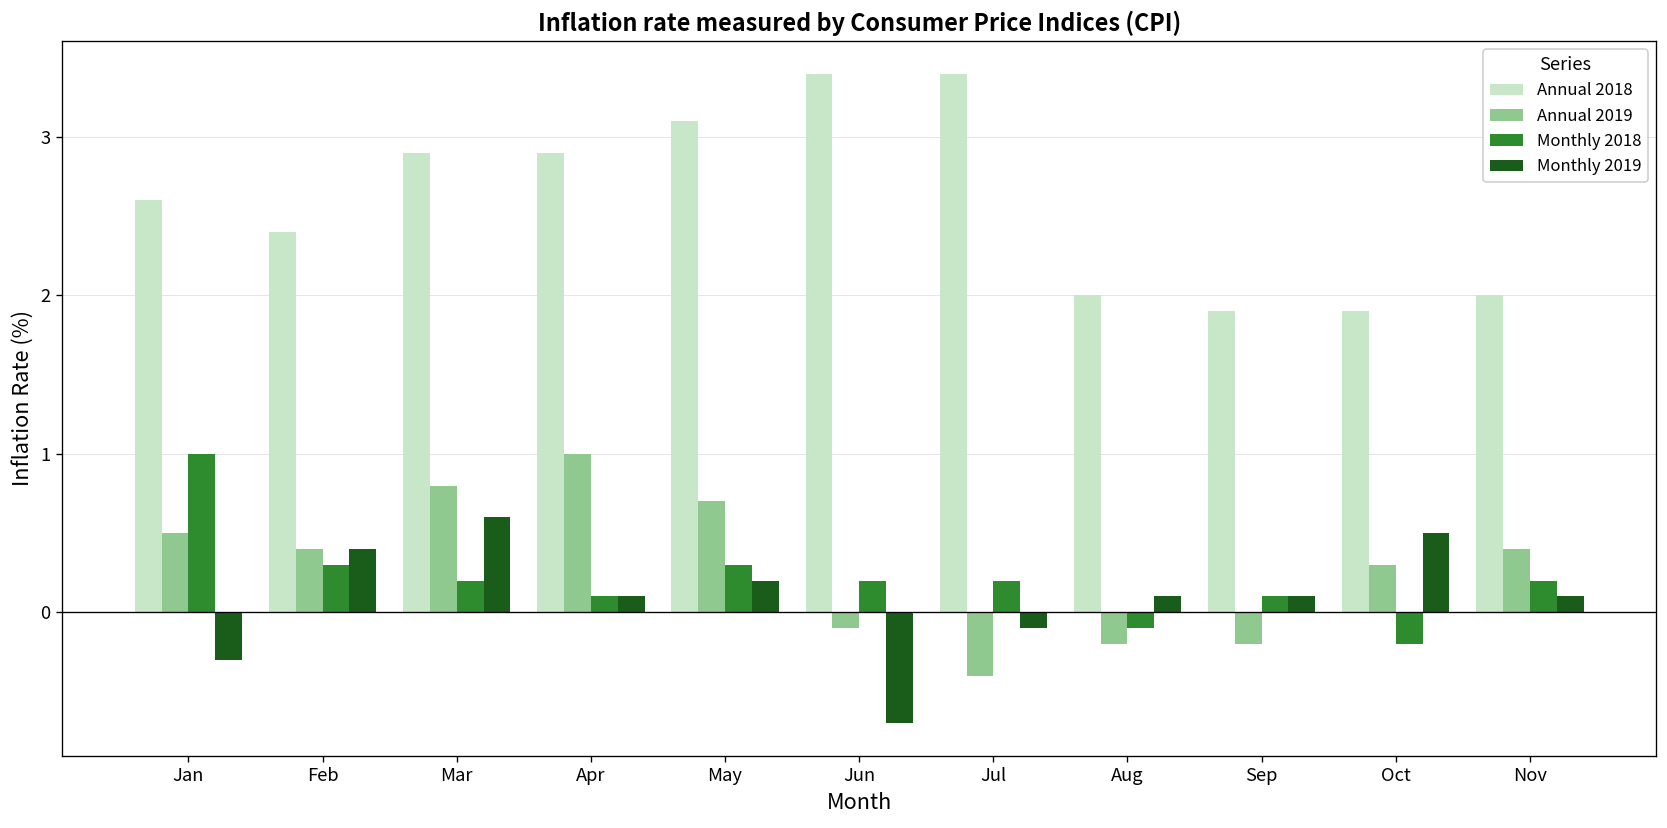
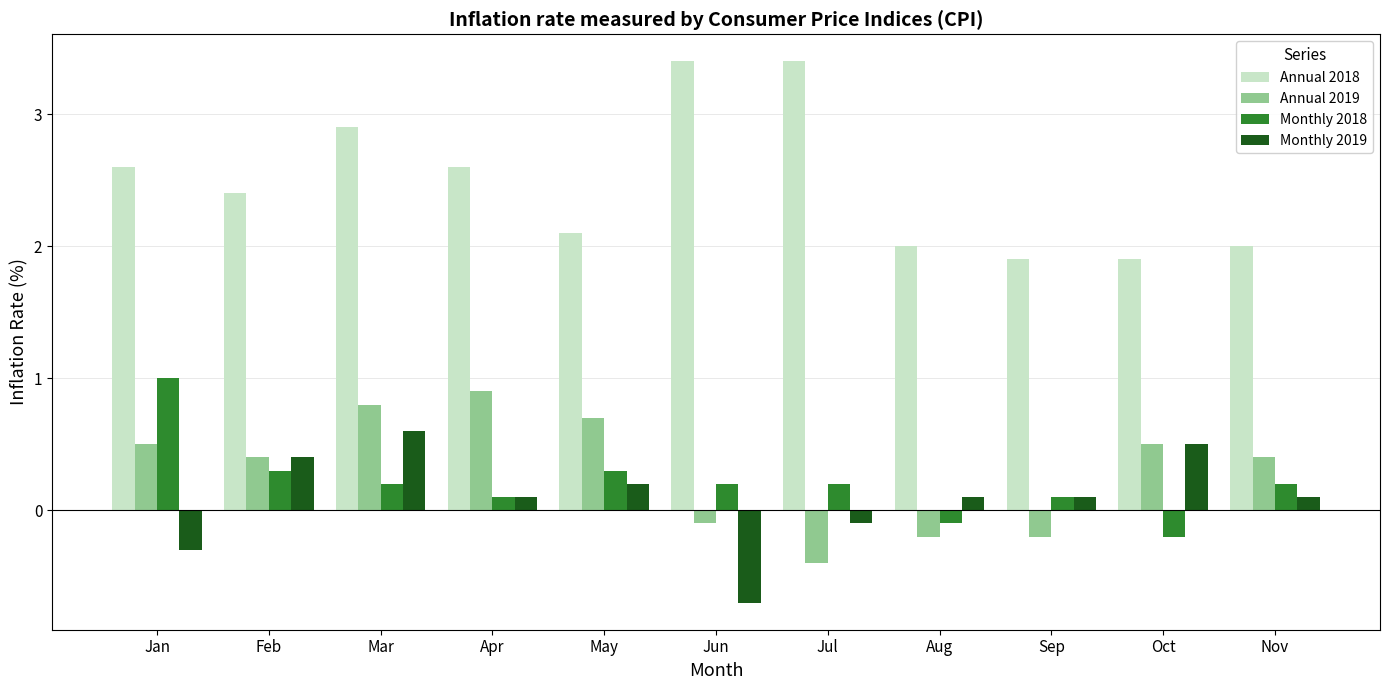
  {
    "Annual 2018": {
      "Jan": 2.6,
      "Feb": 2.4,
      "Mar": 2.9,
-     "Apr": 2.9,
-     "May": 3.1,
+     "Apr": 2.6,
+     "May": 2.1,
      "Jun": 3.4,
      "Jul": 3.4,
      "Aug": 2.0,
      "Sep": 1.9,
      "Oct": 1.9,
      "Nov": 2.0
    },
    "Annual 2019": {
      "Jan": 0.5,
      "Feb": 0.4,
      "Mar": 0.8,
-     "Apr": 1.0,
+     "Apr": 0.9,
      "May": 0.7,
      "Jun": -0.1,
      "Jul": -0.4,
      "Aug": -0.2,
      "Sep": -0.2,
-     "Oct": 0.3,
+     "Oct": 0.5,
      "Nov": 0.4
    }
  }
